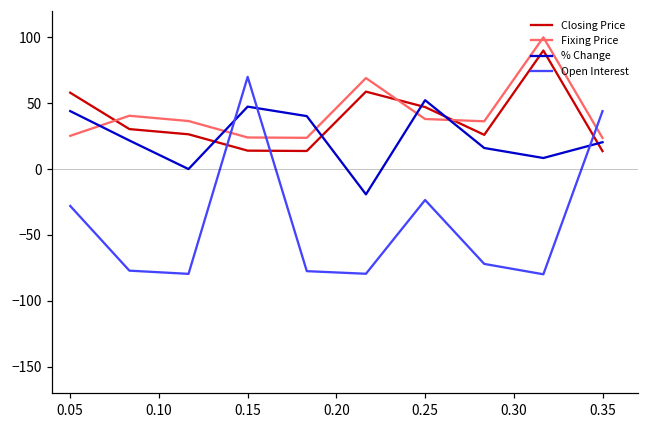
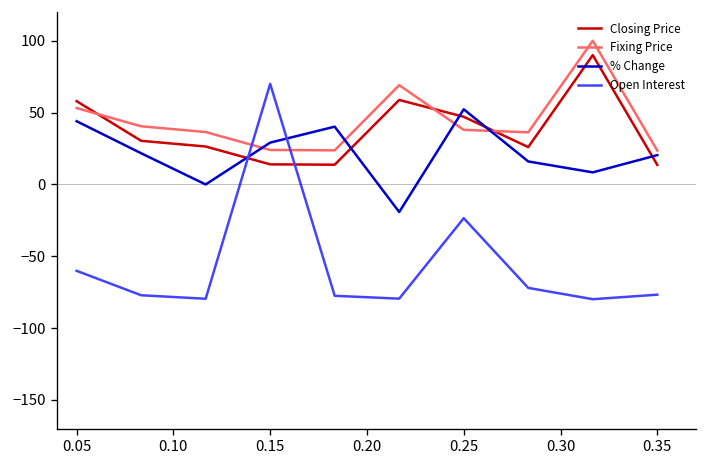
  {
    "Closing Price": {
      "0.05": 58,
      "0.15": 14,
      "0.25": 47,
      "0.35": 14
    },
    "Fixing Price": {
-     "0.05": 25,
+     "0.05": 53,
      "0.15": 24,
      "0.25": 38,
      "0.35": 24
    },
    "% Change": {
      "0.05": 44,
-     "0.15": 47,
+     "0.15": 29,
      "0.25": 52,
      "0.35": 20
    },
    "Open Interest": {
-     "0.05": -28,
+     "0.05": -60,
      "0.15": 70,
      "0.25": -23,
-     "0.35": 44
+     "0.35": -77
    }
  }
